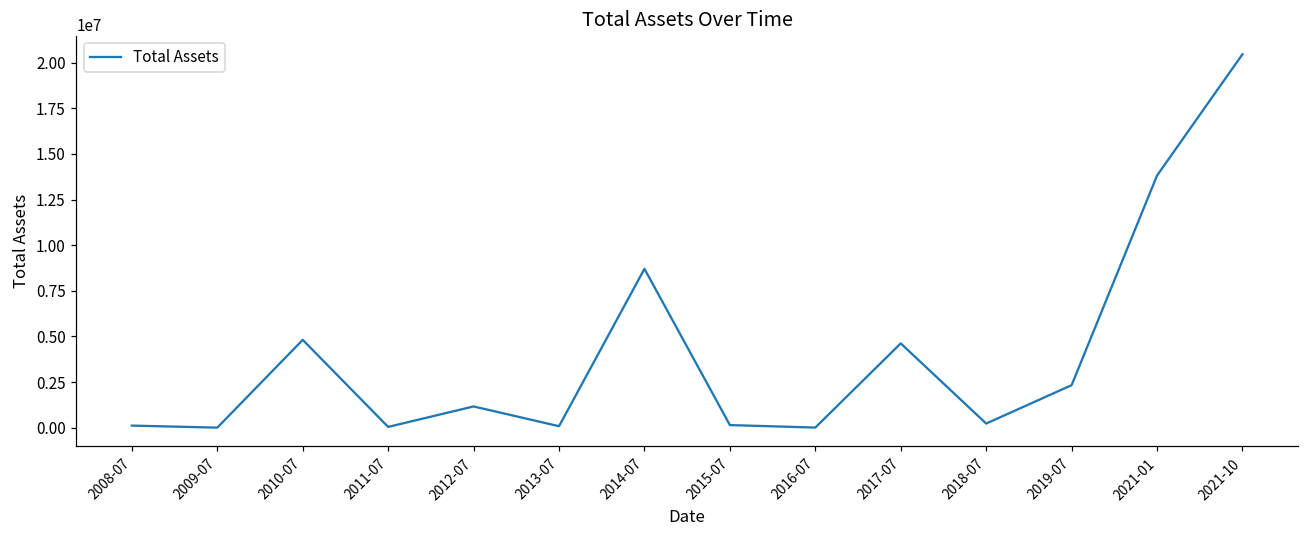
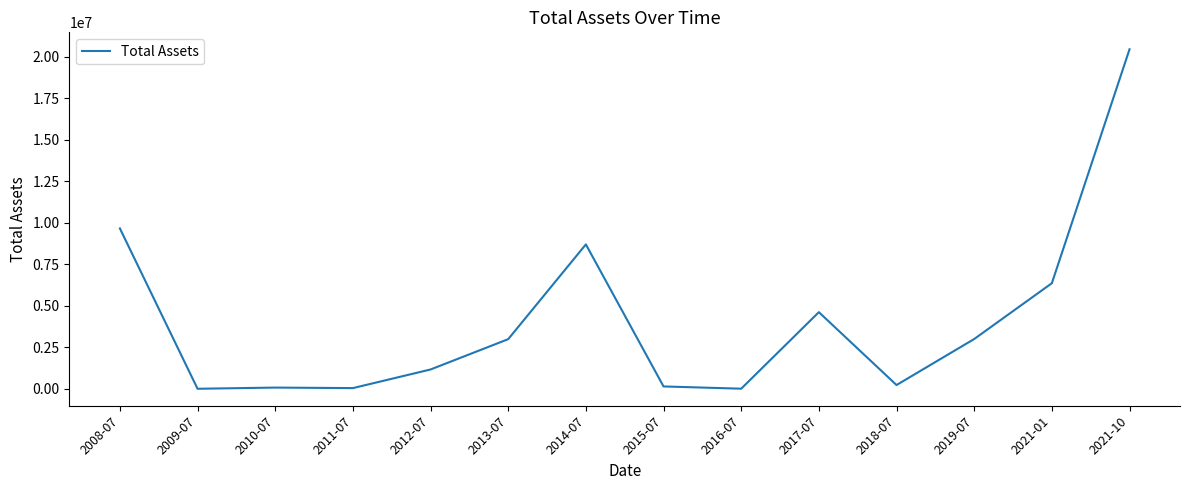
  {
-   "2008-07": 100000,
+   "2008-07": 9700000,
    "2009-07": 0,
-   "2010-07": 4800000,
+   "2010-07": 100000,
    "2011-07": 0,
    "2012-07": 1200000,
-   "2013-07": 100000,
+   "2013-07": 3000000,
    "2014-07": 8700000,
    "2015-07": 100000,
    "2016-07": 0,
    "2017-07": 4600000,
    "2018-07": 200000,
-   "2019-07": 2300000,
-   "2021-01": 13800000,
+   "2019-07": 3000000,
+   "2021-01": 6400000,
    "2021-10": 20500000
  }
